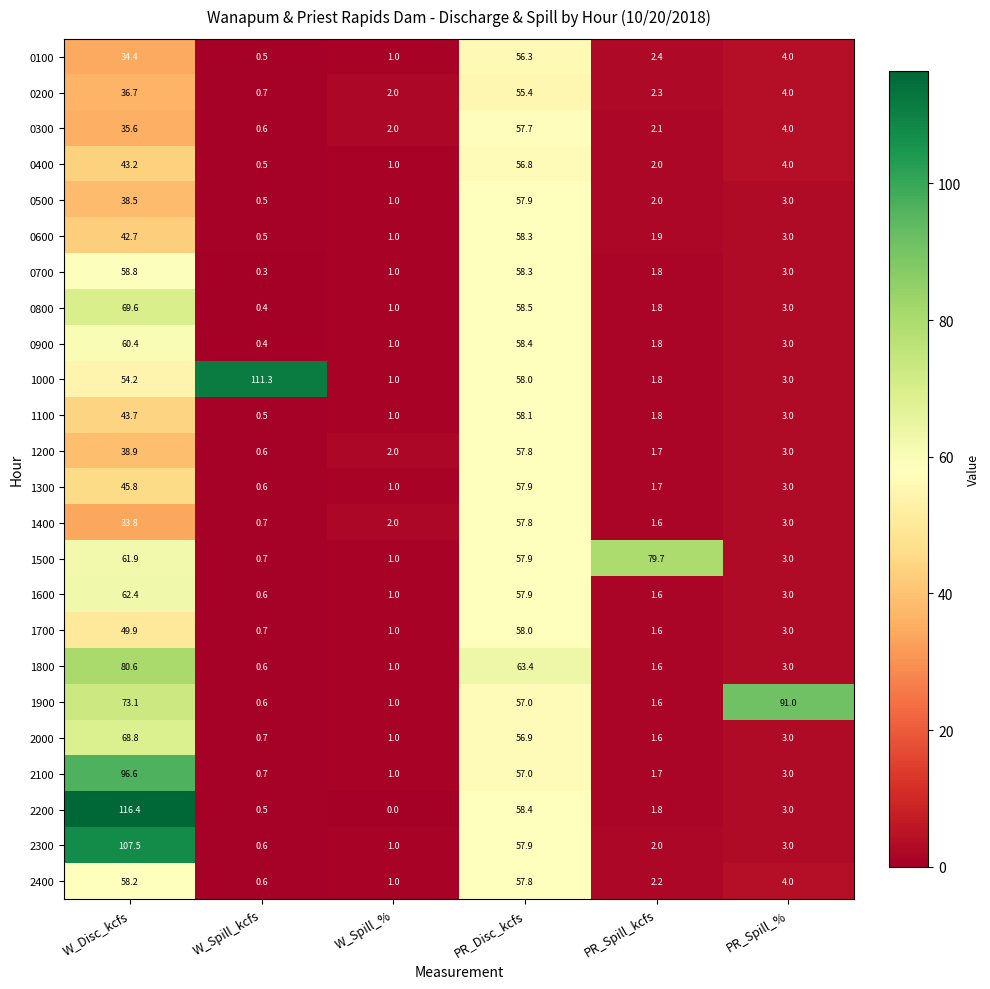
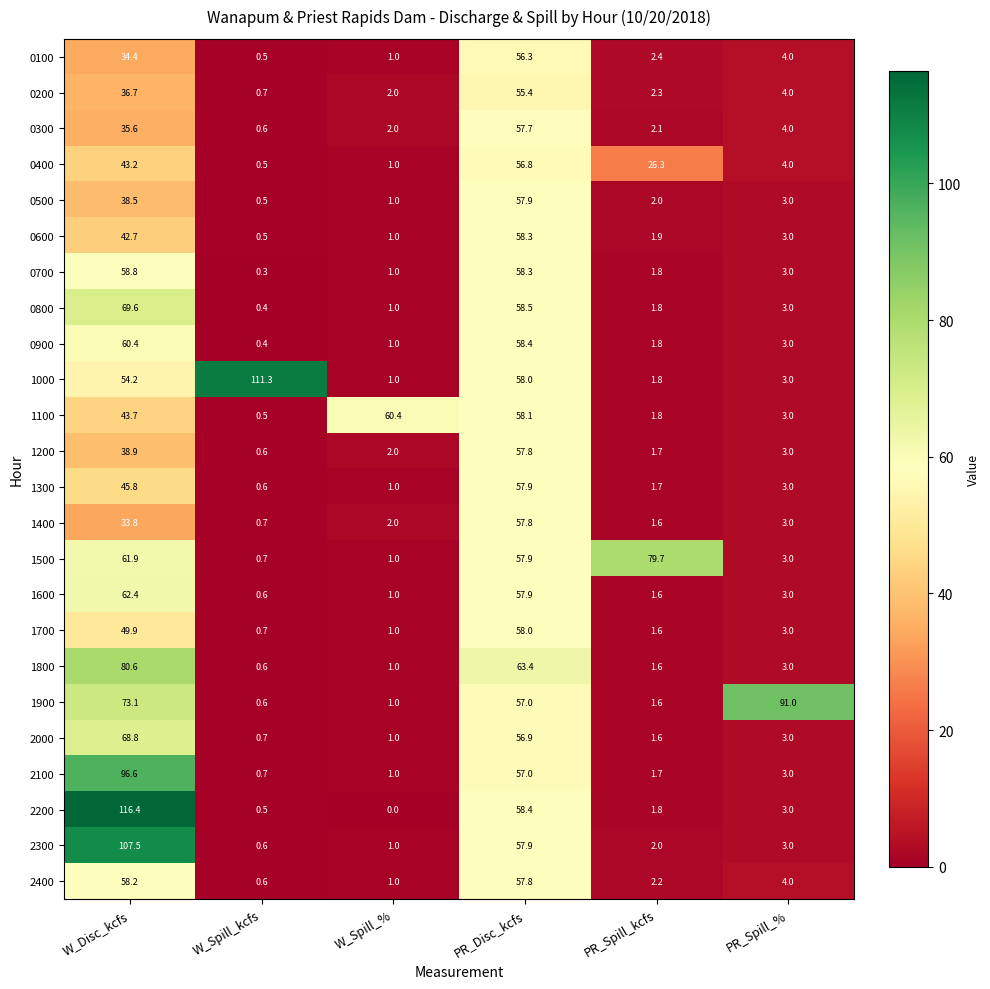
  {
    "0100": {
      "W_Disc_kcfs": 34.4,
      "W_Spill_kcfs": 0.5,
      "W_Spill_%": 1.0,
      "PR_Disc_kcfs": 56.3,
      "PR_Spill_kcfs": 2.4,
      "PR_Spill_%": 4.0
    },
    "0200": {
      "W_Disc_kcfs": 36.7,
      "W_Spill_kcfs": 0.7,
      "W_Spill_%": 2.0,
      "PR_Disc_kcfs": 55.4,
      "PR_Spill_kcfs": 2.3,
      "PR_Spill_%": 4.0
    },
    "0300": {
      "W_Disc_kcfs": 35.6,
      "W_Spill_kcfs": 0.6,
      "W_Spill_%": 2.0,
      "PR_Disc_kcfs": 57.7,
      "PR_Spill_kcfs": 2.1,
      "PR_Spill_%": 4.0
    },
    "0400": {
      "W_Disc_kcfs": 43.2,
      "W_Spill_kcfs": 0.5,
      "W_Spill_%": 1.0,
      "PR_Disc_kcfs": 56.8,
-     "PR_Spill_kcfs": 2.0,
+     "PR_Spill_kcfs": 26.3,
      "PR_Spill_%": 4.0
    },
    "0500": {
      "W_Disc_kcfs": 38.5,
      "W_Spill_kcfs": 0.5,
      "W_Spill_%": 1.0,
      "PR_Disc_kcfs": 57.9,
      "PR_Spill_kcfs": 2.0,
      "PR_Spill_%": 3.0
    },
    "0600": {
      "W_Disc_kcfs": 42.7,
      "W_Spill_kcfs": 0.5,
      "W_Spill_%": 1.0,
      "PR_Disc_kcfs": 58.3,
      "PR_Spill_kcfs": 1.9,
      "PR_Spill_%": 3.0
    },
    "0700": {
      "W_Disc_kcfs": 58.8,
      "W_Spill_kcfs": 0.3,
      "W_Spill_%": 1.0,
      "PR_Disc_kcfs": 58.3,
      "PR_Spill_kcfs": 1.8,
      "PR_Spill_%": 3.0
    },
    "0800": {
      "W_Disc_kcfs": 69.6,
      "W_Spill_kcfs": 0.4,
      "W_Spill_%": 1.0,
      "PR_Disc_kcfs": 58.5,
      "PR_Spill_kcfs": 1.8,
      "PR_Spill_%": 3.0
    },
    "0900": {
      "W_Disc_kcfs": 60.4,
      "W_Spill_kcfs": 0.4,
      "W_Spill_%": 1.0,
      "PR_Disc_kcfs": 58.4,
      "PR_Spill_kcfs": 1.8,
      "PR_Spill_%": 3.0
    },
    "1000": {
      "W_Disc_kcfs": 54.2,
      "W_Spill_kcfs": 111.3,
      "W_Spill_%": 1.0,
      "PR_Disc_kcfs": 58.0,
      "PR_Spill_kcfs": 1.8,
      "PR_Spill_%": 3.0
    },
    "1100": {
      "W_Disc_kcfs": 43.7,
      "W_Spill_kcfs": 0.5,
-     "W_Spill_%": 1.0,
+     "W_Spill_%": 60.4,
      "PR_Disc_kcfs": 58.1,
      "PR_Spill_kcfs": 1.8,
      "PR_Spill_%": 3.0
    },
    "1200": {
      "W_Disc_kcfs": 38.9,
      "W_Spill_kcfs": 0.6,
      "W_Spill_%": 2.0,
      "PR_Disc_kcfs": 57.8,
      "PR_Spill_kcfs": 1.7,
      "PR_Spill_%": 3.0
    },
    "1300": {
      "W_Disc_kcfs": 45.8,
      "W_Spill_kcfs": 0.6,
      "W_Spill_%": 1.0,
      "PR_Disc_kcfs": 57.9,
      "PR_Spill_kcfs": 1.7,
      "PR_Spill_%": 3.0
    },
    "1400": {
      "W_Disc_kcfs": 33.8,
      "W_Spill_kcfs": 0.7,
      "W_Spill_%": 2.0,
      "PR_Disc_kcfs": 57.8,
      "PR_Spill_kcfs": 1.6,
      "PR_Spill_%": 3.0
    },
    "1500": {
      "W_Disc_kcfs": 61.9,
      "W_Spill_kcfs": 0.7,
      "W_Spill_%": 1.0,
      "PR_Disc_kcfs": 57.9,
      "PR_Spill_kcfs": 79.7,
      "PR_Spill_%": 3.0
    },
    "1600": {
      "W_Disc_kcfs": 62.4,
      "W_Spill_kcfs": 0.6,
      "W_Spill_%": 1.0,
      "PR_Disc_kcfs": 57.9,
      "PR_Spill_kcfs": 1.6,
      "PR_Spill_%": 3.0
    },
    "1700": {
      "W_Disc_kcfs": 49.9,
      "W_Spill_kcfs": 0.7,
      "W_Spill_%": 1.0,
      "PR_Disc_kcfs": 58.0,
      "PR_Spill_kcfs": 1.6,
      "PR_Spill_%": 3.0
    },
    "1800": {
      "W_Disc_kcfs": 80.6,
      "W_Spill_kcfs": 0.6,
      "W_Spill_%": 1.0,
      "PR_Disc_kcfs": 63.4,
      "PR_Spill_kcfs": 1.6,
      "PR_Spill_%": 3.0
    },
    "1900": {
      "W_Disc_kcfs": 73.1,
      "W_Spill_kcfs": 0.6,
      "W_Spill_%": 1.0,
      "PR_Disc_kcfs": 57.0,
      "PR_Spill_kcfs": 1.6,
      "PR_Spill_%": 91.0
    },
    "2000": {
      "W_Disc_kcfs": 68.8,
      "W_Spill_kcfs": 0.7,
      "W_Spill_%": 1.0,
      "PR_Disc_kcfs": 56.9,
      "PR_Spill_kcfs": 1.6,
      "PR_Spill_%": 3.0
    },
    "2100": {
      "W_Disc_kcfs": 96.6,
      "W_Spill_kcfs": 0.7,
      "W_Spill_%": 1.0,
      "PR_Disc_kcfs": 57.0,
      "PR_Spill_kcfs": 1.7,
      "PR_Spill_%": 3.0
    },
    "2200": {
      "W_Disc_kcfs": 116.4,
      "W_Spill_kcfs": 0.5,
      "W_Spill_%": 0.0,
      "PR_Disc_kcfs": 58.4,
      "PR_Spill_kcfs": 1.8,
      "PR_Spill_%": 3.0
    },
    "2300": {
      "W_Disc_kcfs": 107.5,
      "W_Spill_kcfs": 0.6,
      "W_Spill_%": 1.0,
      "PR_Disc_kcfs": 57.9,
      "PR_Spill_kcfs": 2.0,
      "PR_Spill_%": 3.0
    },
    "2400": {
      "W_Disc_kcfs": 58.2,
      "W_Spill_kcfs": 0.6,
      "W_Spill_%": 1.0,
      "PR_Disc_kcfs": 57.8,
      "PR_Spill_kcfs": 2.2,
      "PR_Spill_%": 4.0
    }
  }
